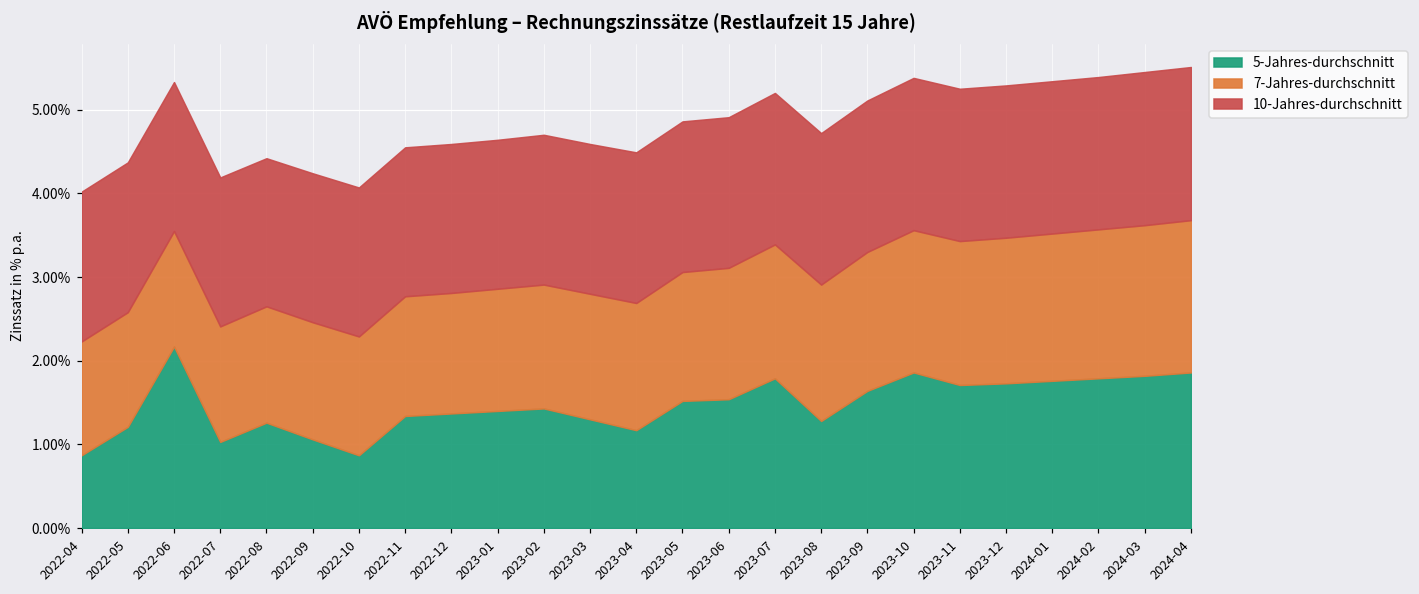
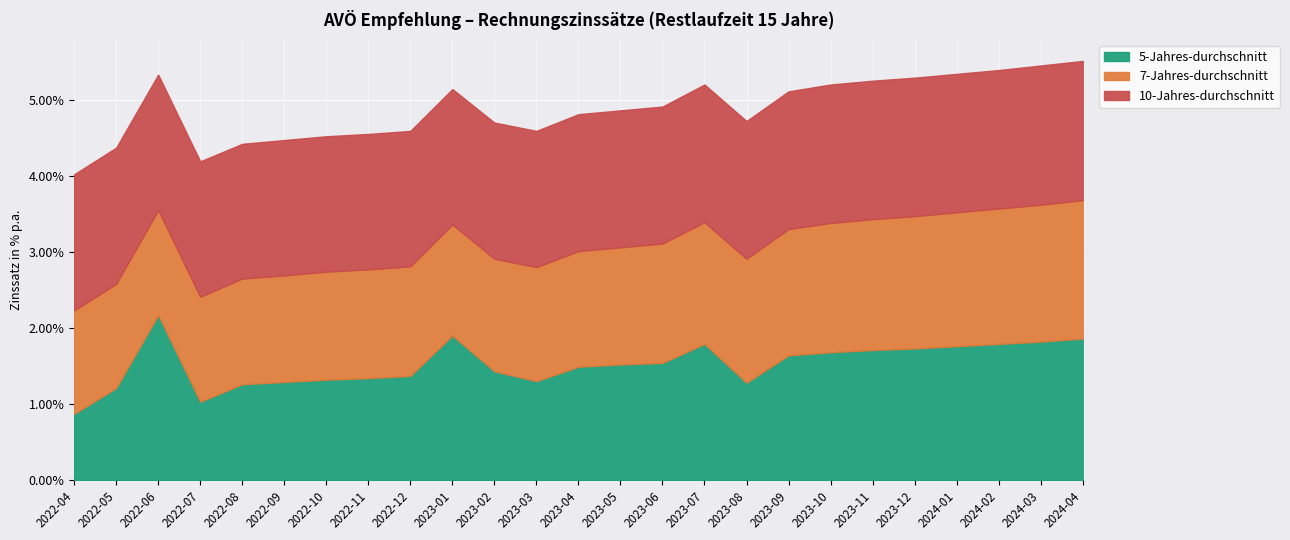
  {
    "5-Jahres-durchschnitt": {
      "2022-04": "0.9%",
      "2022-05": "1.2%",
      "2022-06": "2.2%",
      "2022-07": "1.0%",
      "2022-08": "1.3%",
-     "2022-09": "1.1%",
-     "2022-10": "0.9%",
+     "2022-09": "1.3%",
+     "2022-10": "1.3%",
      "2022-11": "1.3%",
      "2022-12": "1.4%",
-     "2023-01": "1.4%",
+     "2023-01": "1.9%",
      "2023-02": "1.4%",
      "2023-03": "1.3%",
-     "2023-04": "1.2%",
+     "2023-04": "1.5%",
      "2023-05": "1.5%",
      "2023-06": "1.5%",
      "2023-07": "1.8%",
      "2023-08": "1.3%",
      "2023-09": "1.6%",
-     "2023-10": "1.9%",
+     "2023-10": "1.7%",
      "2023-11": "1.7%",
      "2023-12": "1.7%",
      "2024-01": "1.8%",
      "2024-02": "1.8%",
      "2024-03": "1.8%",
      "2024-04": "1.9%"
    }
  }
